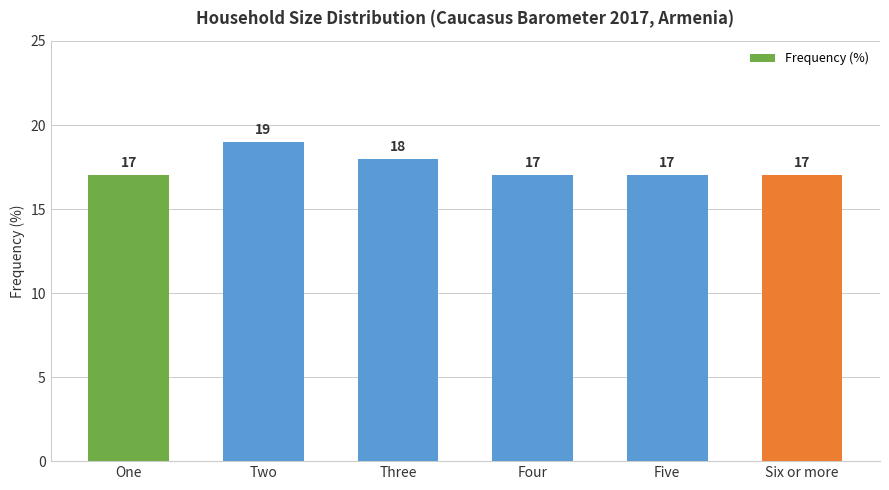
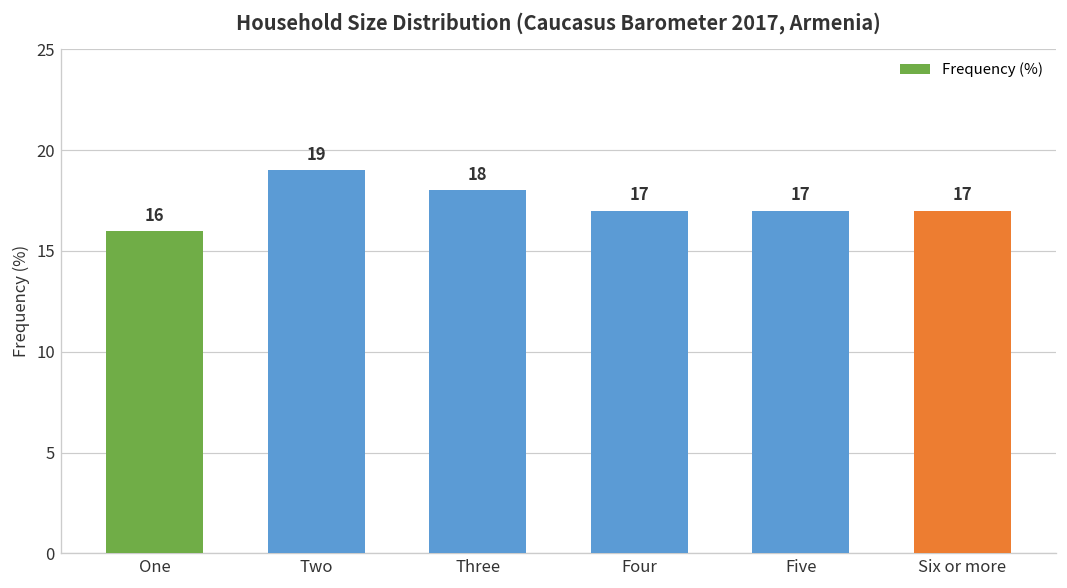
  {
-   "One": 17,
+   "One": 16,
    "Two": 19,
    "Three": 18,
    "Four": 17,
    "Five": 17,
    "Six or more": 17
  }
